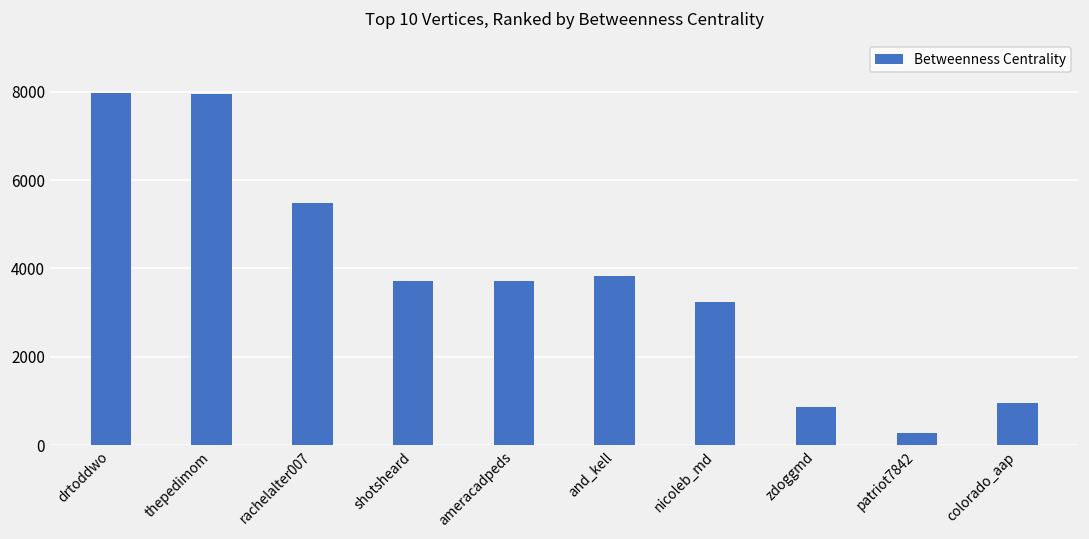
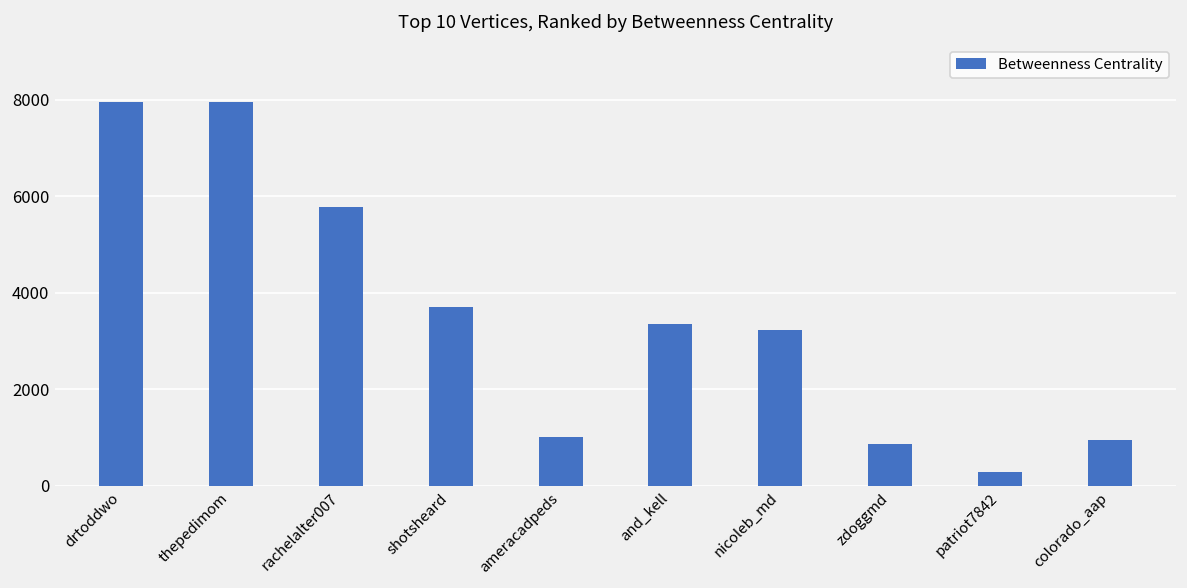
  {
    "drtoddwo": 8000,
    "thepedimom": 8000,
-   "rachelalter007": 5500,
+   "rachelalter007": 5800,
    "shotsheard": 3700,
-   "ameracadpeds": 3700,
-   "and_kell": 3800,
+   "ameracadpeds": 1000,
+   "and_kell": 3300,
    "nicoleb_md": 3200,
    "zdoggmd": 900,
    "patriot7842": 300,
    "colorado_aap": 900
  }
